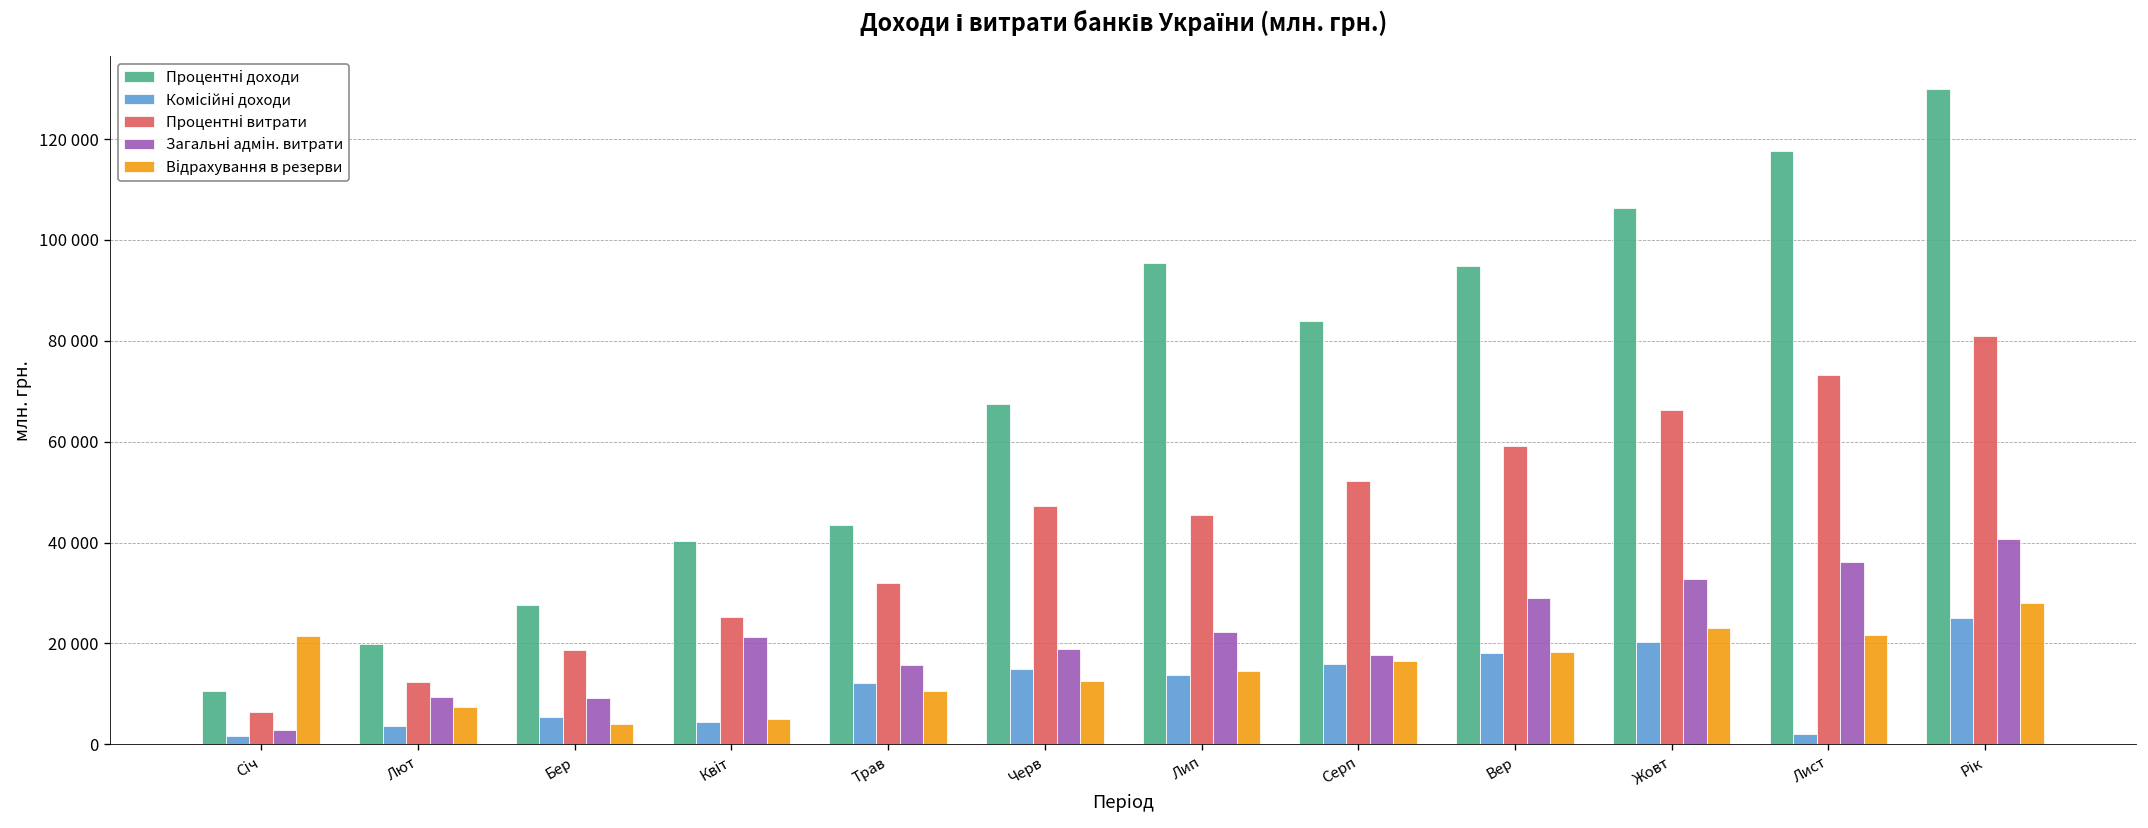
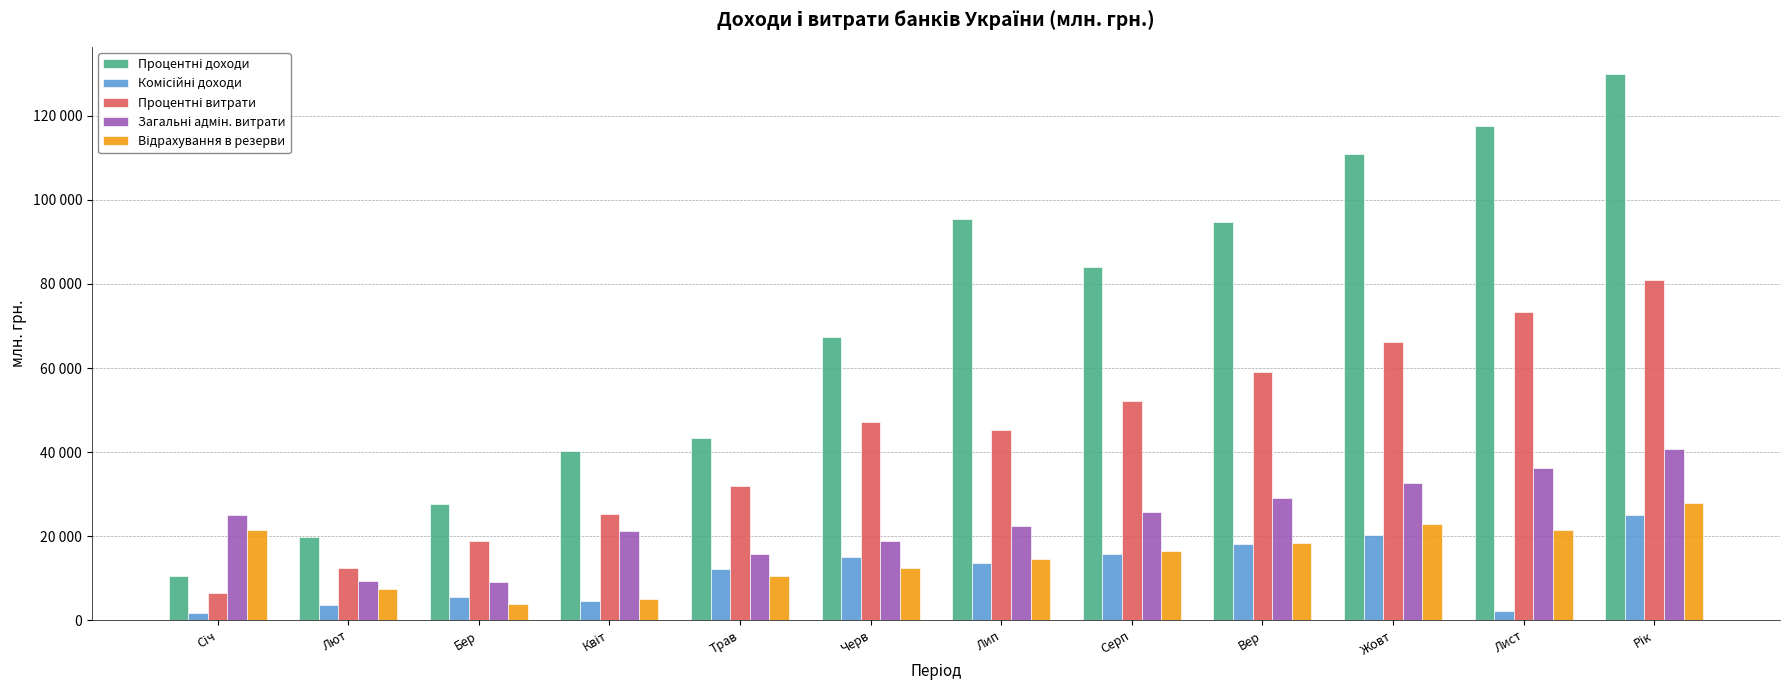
  {
    "Процентні доходи": {
      "Січ": 11000,
      "Лют": 20000,
      "Бер": 28000,
      "Квіт": 40000,
      "Трав": 43000,
      "Черв": 67000,
      "Лип": 95000,
      "Серп": 84000,
      "Вер": 95000,
-     "Жовт": 106000,
+     "Жовт": 111000,
      "Лист": 118000,
      "Рік": 130000
    },
    "Комісійні доходи": {
      "Січ": 2000,
      "Лют": 4000,
      "Бер": 5000,
      "Квіт": 5000,
      "Трав": 12000,
      "Черв": 15000,
      "Лип": 14000,
      "Серп": 16000,
      "Вер": 18000,
      "Жовт": 20000,
      "Лист": 2000,
      "Рік": 25000
    },
    "Процентні витрати": {
      "Січ": 6000,
      "Лют": 12000,
      "Бер": 19000,
      "Квіт": 25000,
      "Трав": 32000,
      "Черв": 47000,
      "Лип": 45000,
      "Серп": 52000,
      "Вер": 59000,
      "Жовт": 66000,
      "Лист": 73000,
      "Рік": 81000
    },
    "Загальні адмін. витрати": {
-     "Січ": 3000,
+     "Січ": 25000,
      "Лют": 9000,
      "Бер": 9000,
      "Квіт": 21000,
      "Трав": 16000,
      "Черв": 19000,
      "Лип": 22000,
-     "Серп": 18000,
+     "Серп": 26000,
      "Вер": 29000,
      "Жовт": 33000,
      "Лист": 36000,
      "Рік": 41000
    },
    "Відрахування в резерви": {
      "Січ": 21000,
      "Лют": 7000,
      "Бер": 4000,
      "Квіт": 5000,
      "Трав": 11000,
      "Черв": 13000,
      "Лип": 15000,
      "Серп": 17000,
      "Вер": 18000,
      "Жовт": 23000,
      "Лист": 22000,
      "Рік": 28000
    }
  }
